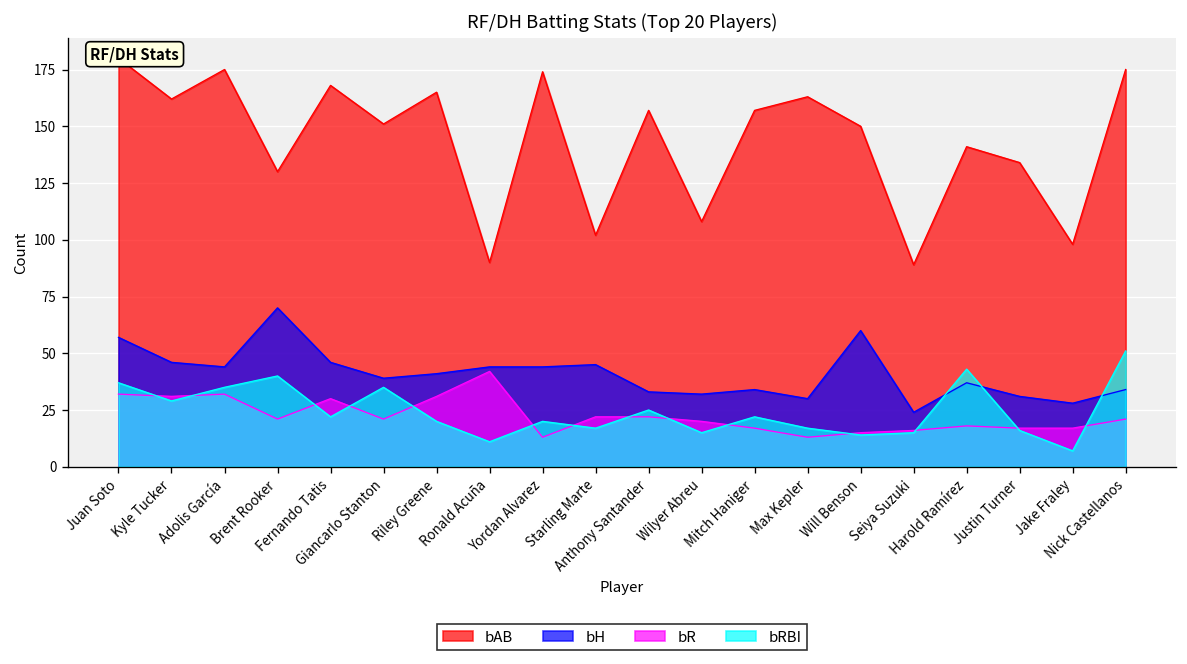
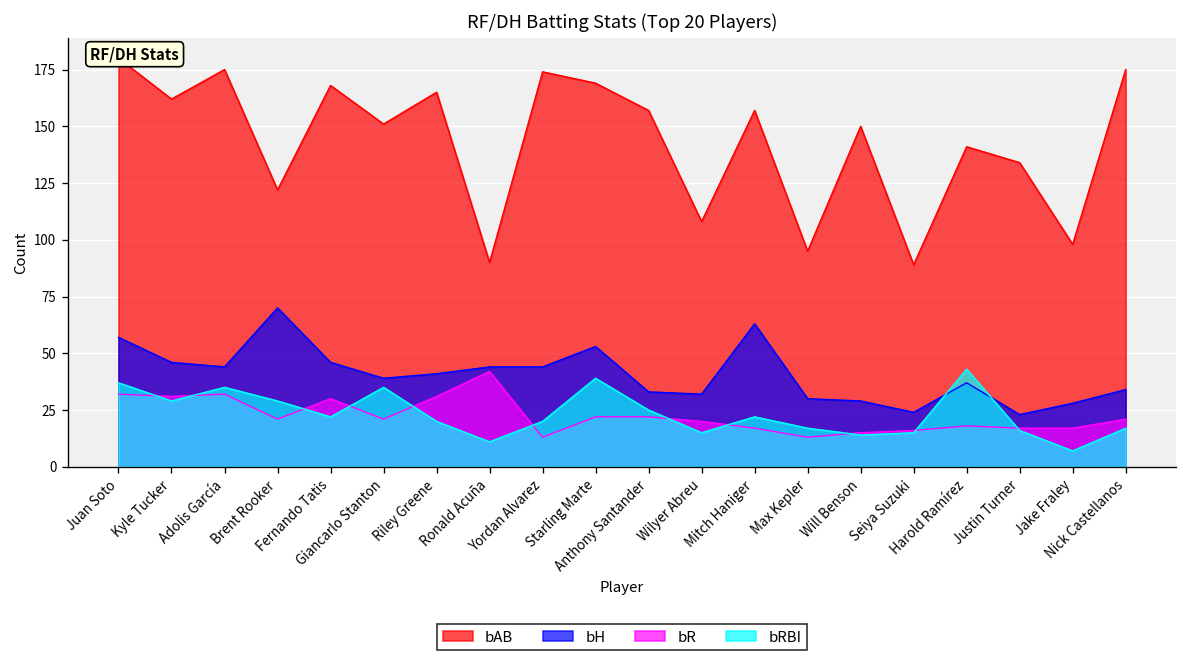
  {
    "bAB": {
      "Kyle Tucker": 162,
      "Adolis García": 175,
-     "Brent Rooker": 130,
+     "Brent Rooker": 122,
      "Fernando Tatis": 168,
      "Giancarlo Stanton": 151,
      "Riley Greene": 165,
      "Ronald Acuña": 90,
      "Yordan Alvarez": 174,
-     "Starling Marte": 102,
+     "Starling Marte": 169,
      "Anthony Santander": 157,
      "Wilyer Abreu": 108,
      "Mitch Haniger": 157,
-     "Max Kepler": 163,
+     "Max Kepler": 95,
      "Will Benson": 150,
      "Seiya Suzuki": 89,
      "Harold Ramírez": 141,
      "Justin Turner": 134,
      "Jake Fraley": 98,
      "Nick Castellanos": 175
    },
    "bH": {
      "Juan Soto": 57,
      "Kyle Tucker": 46,
      "Adolis García": 44,
      "Brent Rooker": 70,
      "Fernando Tatis": 46,
      "Giancarlo Stanton": 39,
      "Riley Greene": 41,
      "Ronald Acuña": 44,
      "Yordan Alvarez": 44,
-     "Starling Marte": 45,
+     "Starling Marte": 53,
      "Anthony Santander": 33,
      "Wilyer Abreu": 32,
-     "Mitch Haniger": 34,
+     "Mitch Haniger": 63,
      "Max Kepler": 30,
-     "Will Benson": 60,
+     "Will Benson": 29,
      "Seiya Suzuki": 24,
      "Harold Ramírez": 37,
-     "Justin Turner": 31,
+     "Justin Turner": 23,
      "Jake Fraley": 28,
      "Nick Castellanos": 34
    },
    "bR": {
      "Juan Soto": 32,
      "Kyle Tucker": 31,
      "Adolis García": 32,
      "Brent Rooker": 21,
      "Fernando Tatis": 30,
      "Giancarlo Stanton": 21,
      "Riley Greene": 31,
      "Ronald Acuña": 42,
      "Yordan Alvarez": 13,
      "Starling Marte": 22,
      "Anthony Santander": 22,
      "Wilyer Abreu": 20,
      "Mitch Haniger": 17,
      "Max Kepler": 13,
      "Harold Ramírez": 18,
      "Jake Fraley": 17,
      "Nick Castellanos": 21
    },
    "bRBI": {
      "Juan Soto": 37,
      "Kyle Tucker": 29,
      "Adolis García": 35,
-     "Brent Rooker": 40,
+     "Brent Rooker": 29,
      "Fernando Tatis": 22,
      "Giancarlo Stanton": 35,
      "Riley Greene": 20,
      "Ronald Acuña": 11,
      "Yordan Alvarez": 20,
-     "Starling Marte": 17,
+     "Starling Marte": 39,
      "Anthony Santander": 25,
      "Wilyer Abreu": 15,
      "Mitch Haniger": 22,
      "Max Kepler": 17,
      "Harold Ramírez": 43,
      "Jake Fraley": 7,
-     "Nick Castellanos": 51
+     "Nick Castellanos": 17
    }
  }
